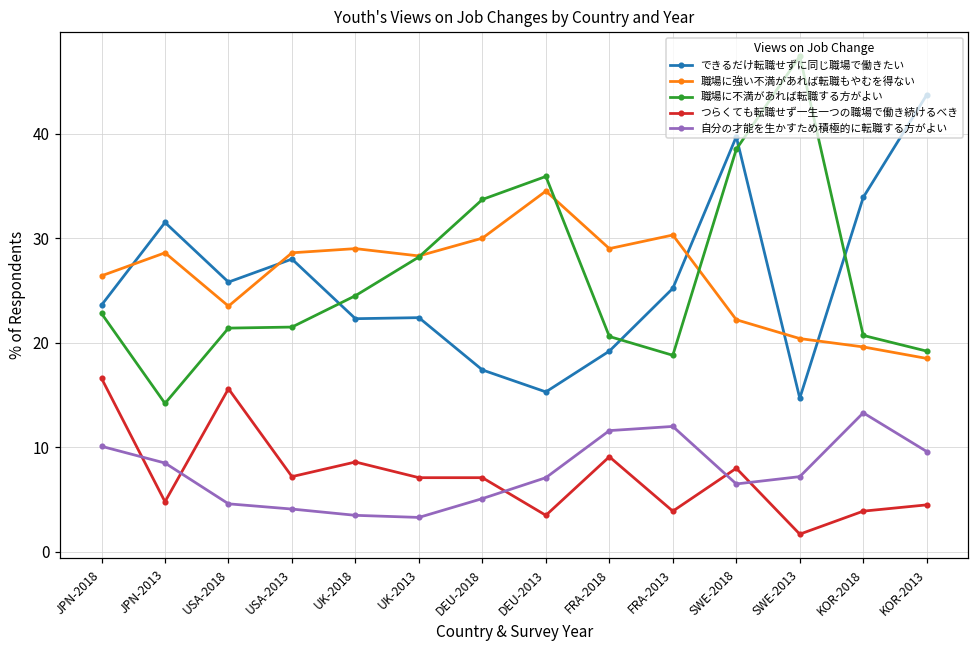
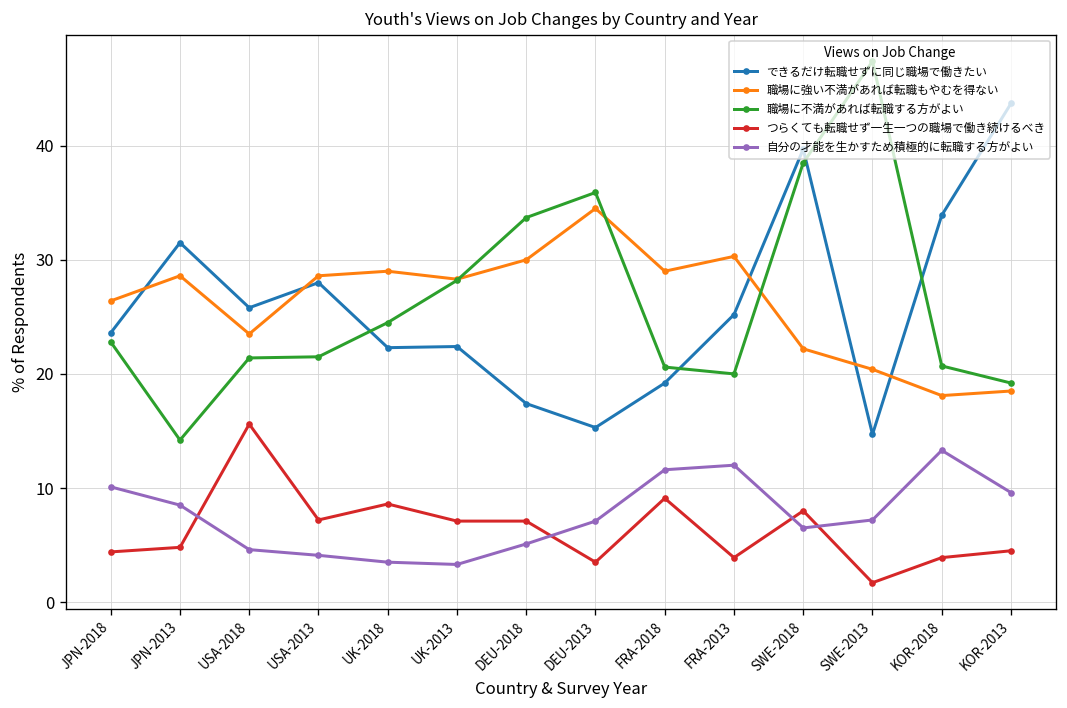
  {
    "できるだけ転職せずに同じ職場で働きたい": {
      "JPN-2018": 24,
      "JPN-2013": 32,
      "USA-2018": 26,
      "USA-2013": 28,
      "UK-2018": 22,
      "UK-2013": 22,
      "DEU-2018": 17,
      "DEU-2013": 15,
      "FRA-2018": 19,
      "FRA-2013": 25,
      "SWE-2013": 15,
      "KOR-2018": 34
    },
    "職場に強い不満があれば転職もやむを得ない": {
      "JPN-2018": 26,
      "JPN-2013": 29,
      "USA-2018": 24,
      "USA-2013": 29,
      "UK-2018": 29,
      "DEU-2018": 30,
      "DEU-2013": 35,
      "FRA-2018": 29,
      "FRA-2013": 30,
      "SWE-2018": 22,
      "SWE-2013": 20,
-     "KOR-2018": 20,
+     "KOR-2018": 18,
      "KOR-2013": 19
    },
    "職場に不満があれば転職する方がよい": {
      "JPN-2018": 23,
      "JPN-2013": 14,
      "USA-2018": 21,
      "USA-2013": 22,
      "UK-2018": 25,
      "DEU-2018": 34,
      "DEU-2013": 36,
      "FRA-2018": 21,
-     "FRA-2013": 19,
+     "FRA-2013": 20,
      "SWE-2018": 39,
      "KOR-2018": 21,
      "KOR-2013": 19
    },
    "つらくても転職せず一生一つの職場で働き続けるべき": {
-     "JPN-2018": 17,
+     "JPN-2018": 4,
      "JPN-2013": 5,
      "USA-2018": 16,
      "USA-2013": 7,
      "UK-2018": 9,
      "UK-2013": 7,
      "DEU-2018": 7,
      "DEU-2013": 4,
      "FRA-2018": 9,
      "FRA-2013": 4,
      "SWE-2018": 8,
      "SWE-2013": 2,
      "KOR-2018": 4,
      "KOR-2013": 5
    },
    "自分の才能を生かすため積極的に転職する方がよい": {
      "JPN-2018": 10,
      "JPN-2013": 9,
      "USA-2018": 5,
      "USA-2013": 4,
      "UK-2018": 4,
      "UK-2013": 3,
      "DEU-2018": 5,
      "DEU-2013": 7,
      "FRA-2018": 12,
      "FRA-2013": 12,
      "SWE-2018": 7,
      "SWE-2013": 7,
      "KOR-2018": 13,
      "KOR-2013": 10
    }
  }
